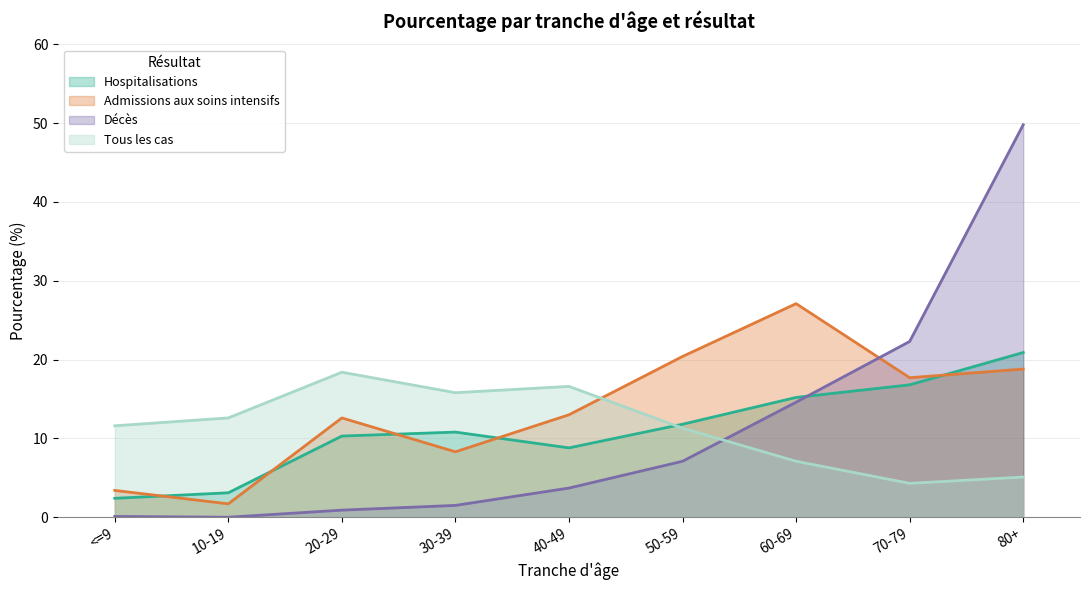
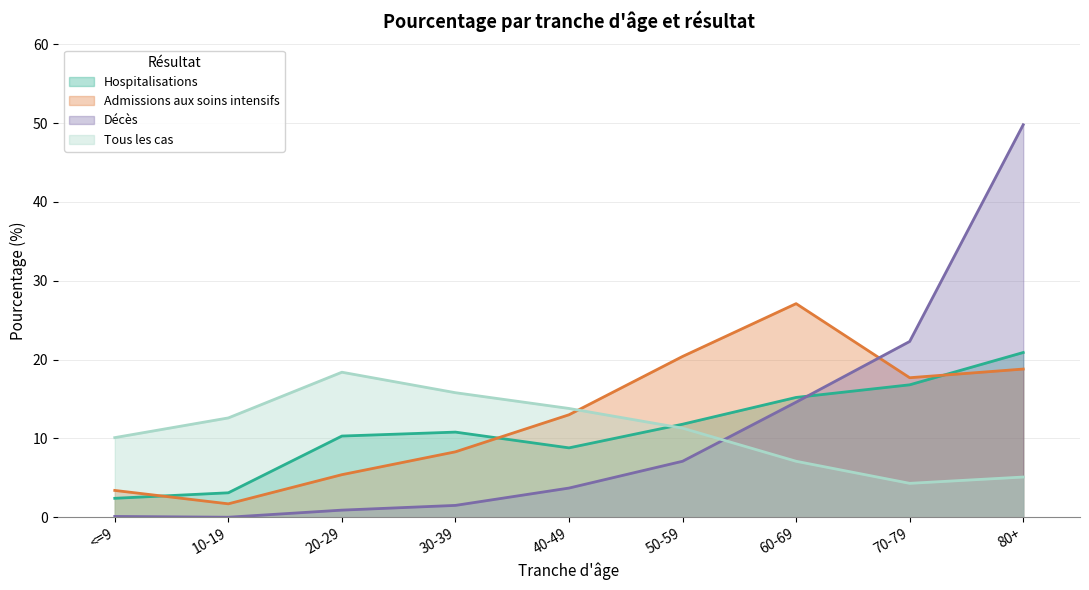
  {
    "Admissions aux soins intensifs": {
      "<=9": 3,
      "10-19": 2,
-     "20-29": 13,
+     "20-29": 5,
      "30-39": 8,
      "40-49": 13,
      "50-59": 20,
      "60-69": 27,
      "70-79": 18,
      "80+": 19
    },
    "Tous les cas": {
-     "<=9": 12,
+     "<=9": 10,
      "10-19": 13,
      "20-29": 18,
      "30-39": 16,
-     "40-49": 17,
+     "40-49": 14,
      "50-59": 11,
      "60-69": 7,
      "70-79": 4,
      "80+": 5
    }
  }
